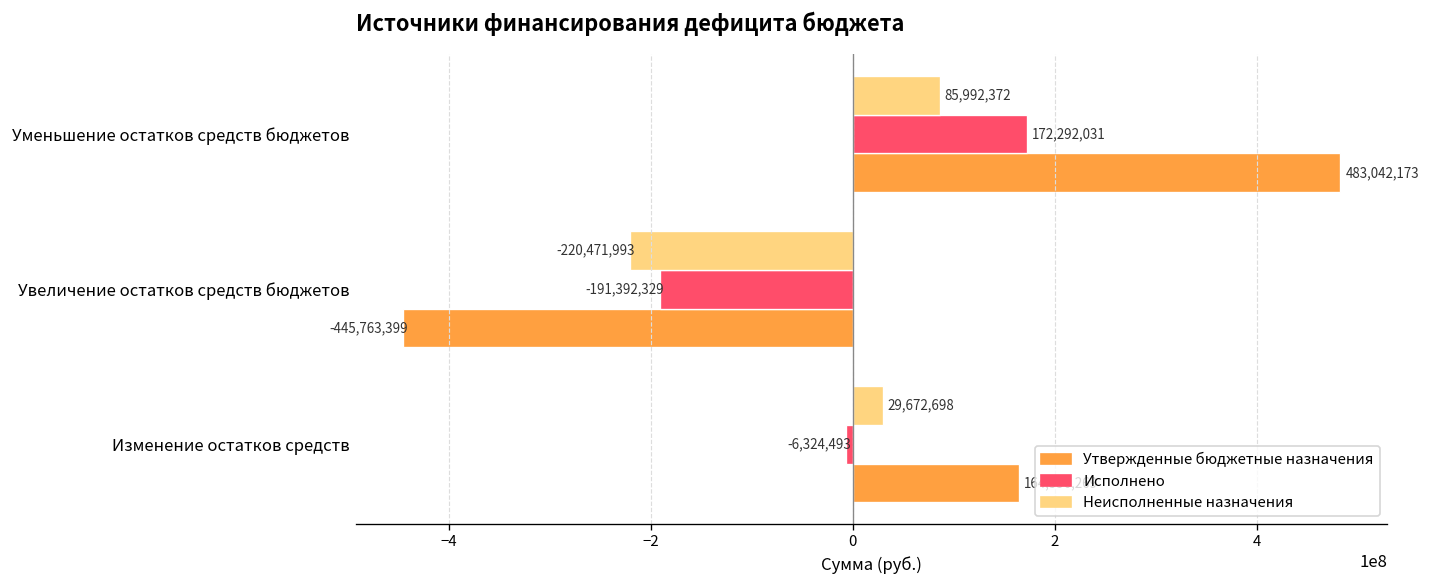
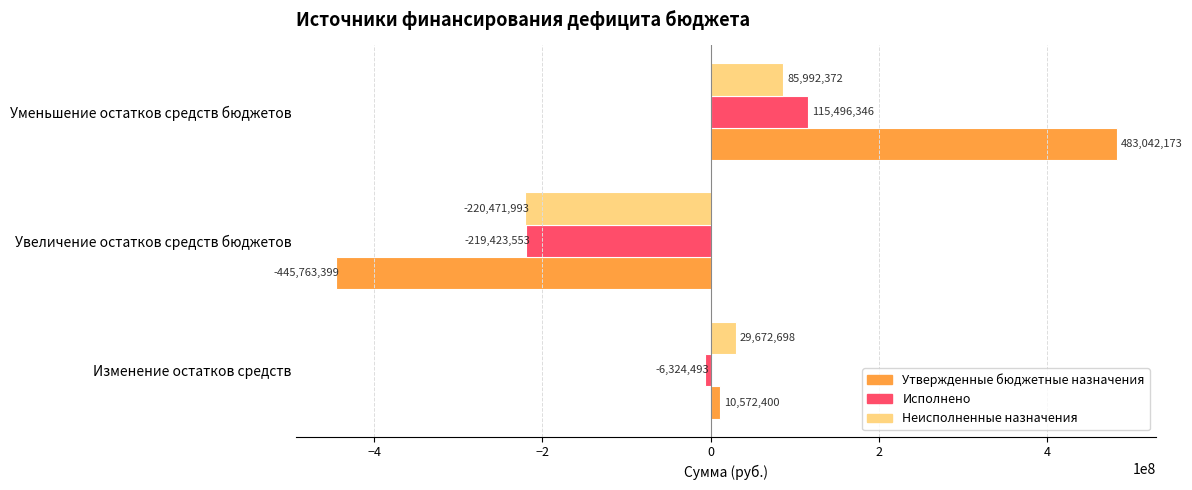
  {
    "Утвержденные бюджетные назначения": {
-     "Изменение остатков средств": "160000000"
+     "Изменение остатков средств": "10000000"
    },
    "Исполнено": {
-     "Уменьшение остатков средств бюджетов": "172,292,031",
-     "Увеличение остатков средств бюджетов": "-191,392,329",
+     "Уменьшение остатков средств бюджетов": "115,496,346",
+     "Увеличение остатков средств бюджетов": "-219,423,553",
      "Изменение остатков средств": "-6,324,493"
    },
    "Неисполненные назначения": {
      "Уменьшение остатков средств бюджетов": "85,992,372",
      "Увеличение остатков средств бюджетов": "-220,471,993",
      "Изменение остатков средств": "29,672,698"
    }
  }
